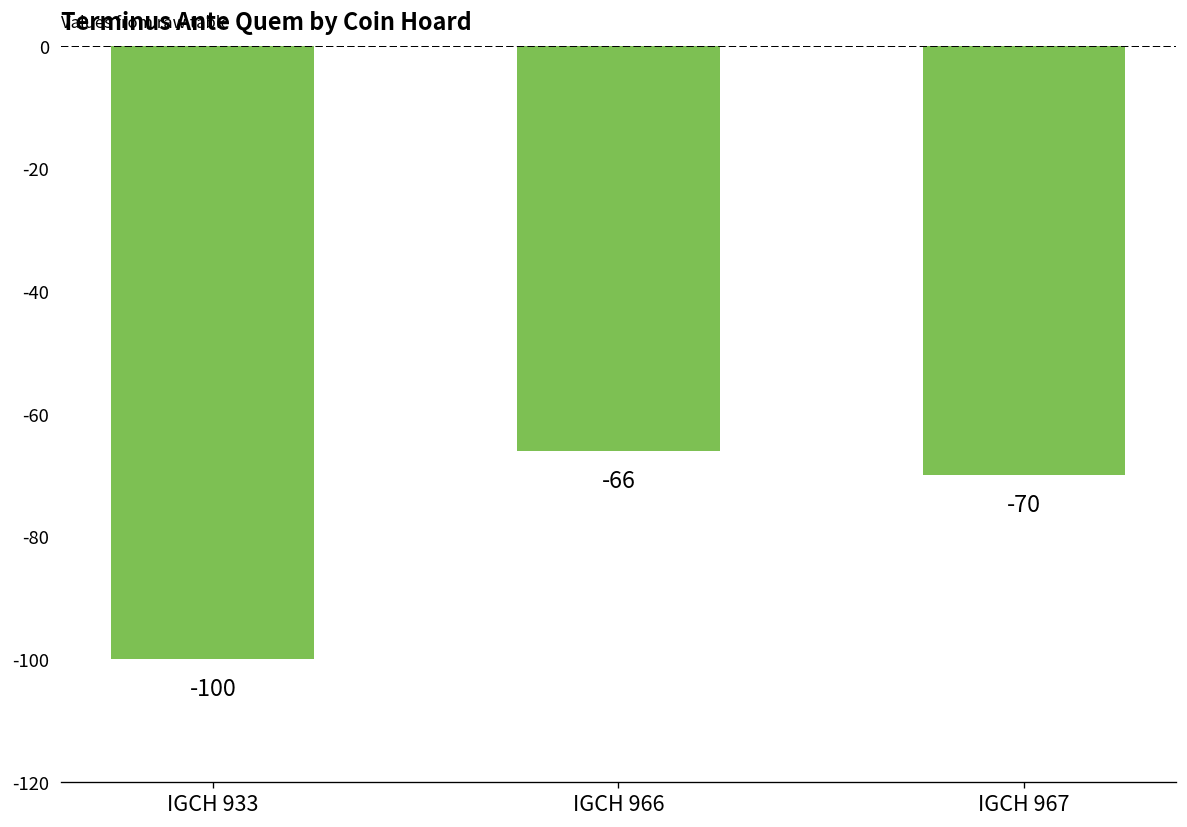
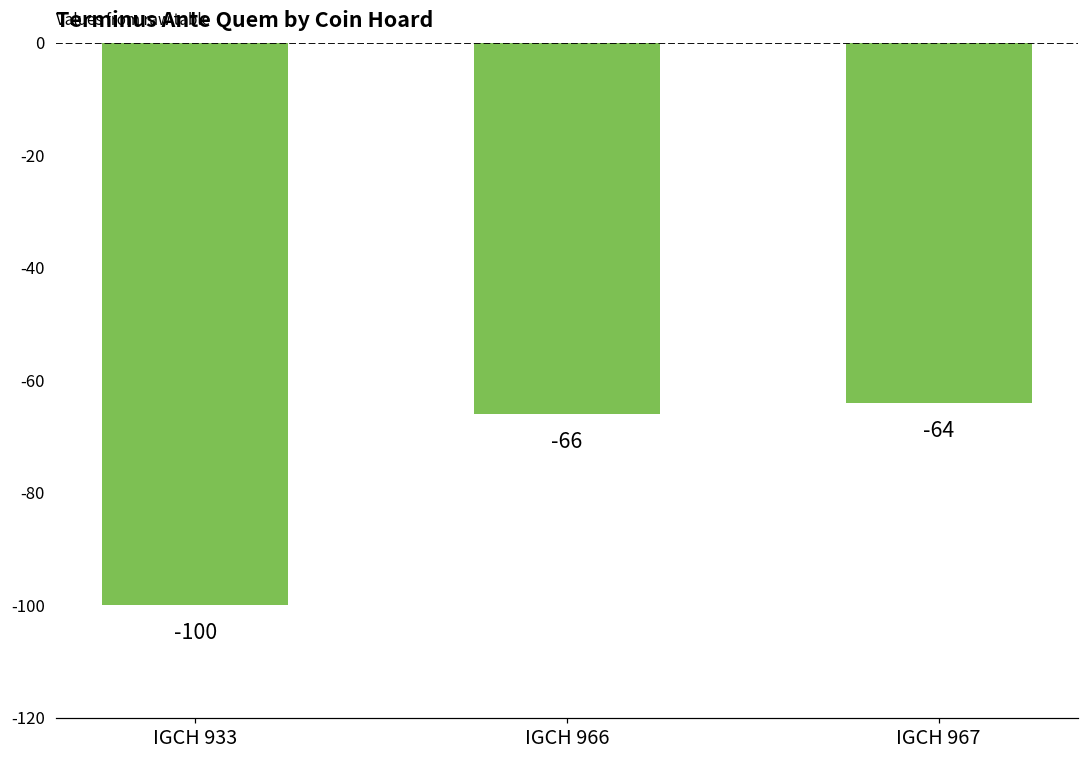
  {
    "IGCH 933": -100,
    "IGCH 966": -66,
-   "IGCH 967": -70
+   "IGCH 967": -64
  }
